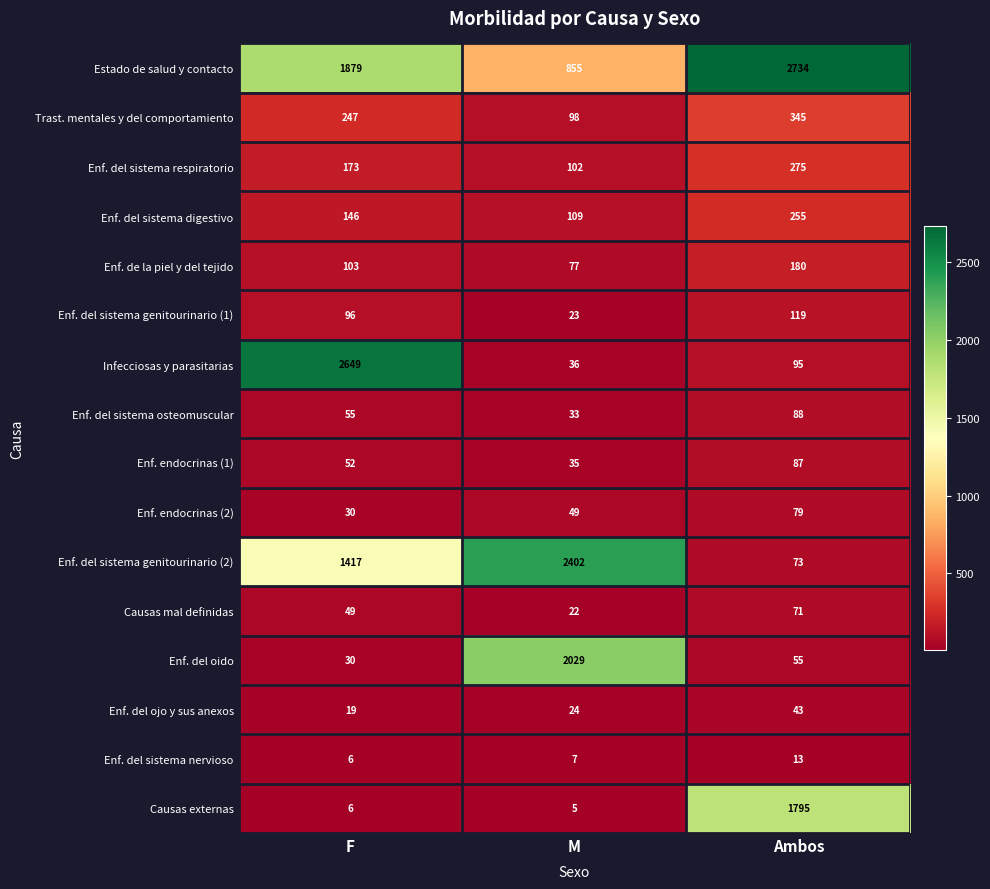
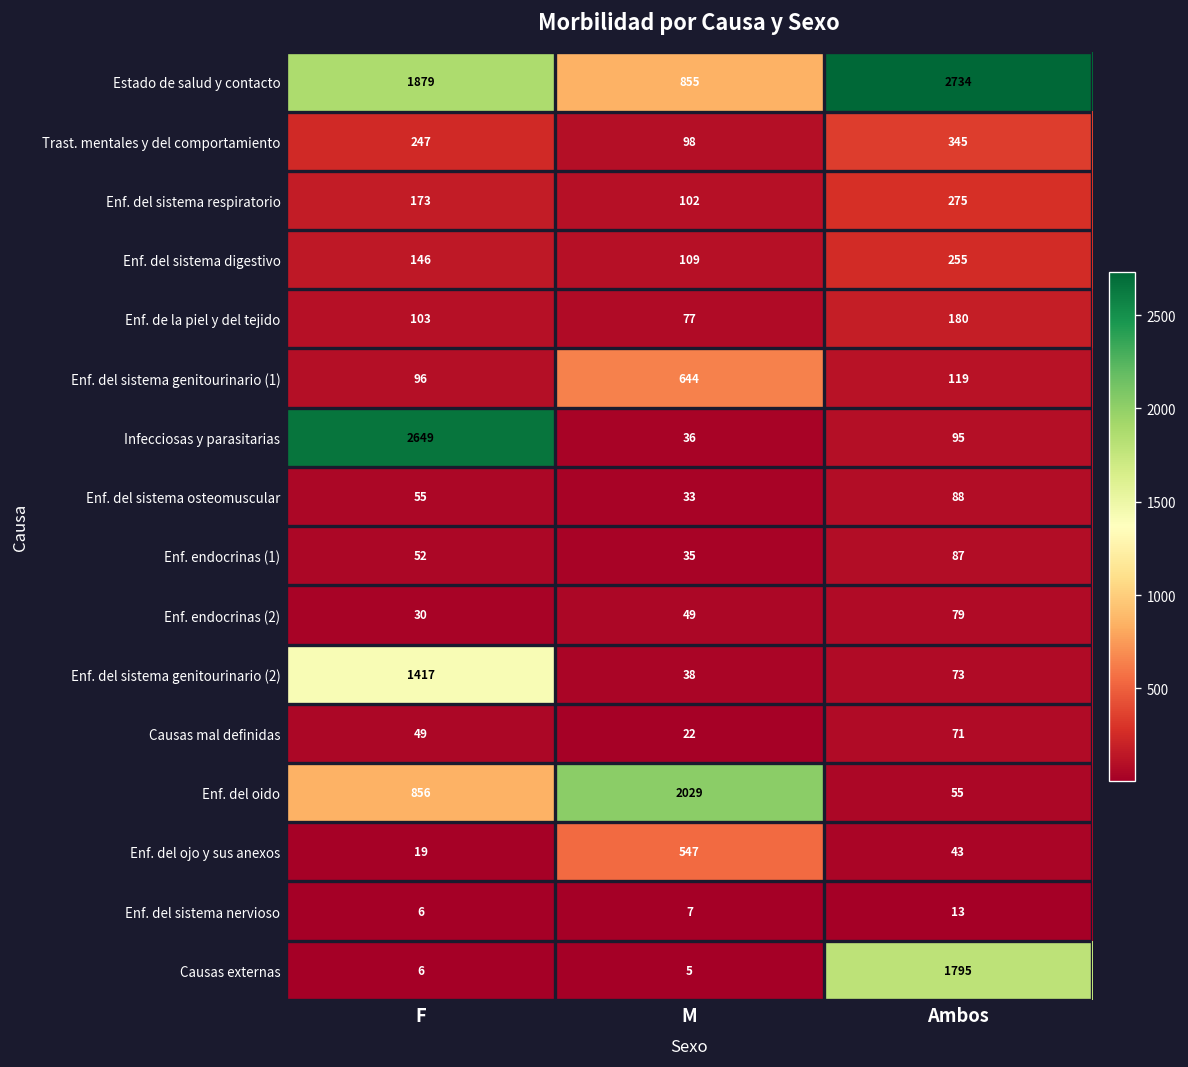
  {
    "Estado de salud y contacto": {
      "F": 1879,
      "M": 855,
      "Ambos": 2734
    },
    "Trast. mentales y del comportamiento": {
      "F": 247,
      "M": 98,
      "Ambos": 345
    },
    "Enf. del sistema respiratorio": {
      "F": 173,
      "M": 102,
      "Ambos": 275
    },
    "Enf. del sistema digestivo": {
      "F": 146,
      "M": 109,
      "Ambos": 255
    },
    "Enf. de la piel y del tejido": {
      "F": 103,
      "M": 77,
      "Ambos": 180
    },
    "Enf. del sistema genitourinario (1)": {
      "F": 96,
-     "M": 23,
+     "M": 644,
      "Ambos": 119
    },
    "Infecciosas y parasitarias": {
      "F": 2649,
      "M": 36,
      "Ambos": 95
    },
    "Enf. del sistema osteomuscular": {
      "F": 55,
      "M": 33,
      "Ambos": 88
    },
    "Enf. endocrinas (1)": {
      "F": 52,
      "M": 35,
      "Ambos": 87
    },
    "Enf. endocrinas (2)": {
      "F": 30,
      "M": 49,
      "Ambos": 79
    },
    "Enf. del sistema genitourinario (2)": {
      "F": 1417,
-     "M": 2402,
+     "M": 38,
      "Ambos": 73
    },
    "Causas mal definidas": {
      "F": 49,
      "M": 22,
      "Ambos": 71
    },
    "Enf. del oido": {
-     "F": 30,
+     "F": 856,
      "M": 2029,
      "Ambos": 55
    },
    "Enf. del ojo y sus anexos": {
      "F": 19,
-     "M": 24,
+     "M": 547,
      "Ambos": 43
    },
    "Enf. del sistema nervioso": {
      "F": 6,
      "M": 7,
      "Ambos": 13
    },
    "Causas externas": {
      "F": 6,
      "M": 5,
      "Ambos": 1795
    }
  }
